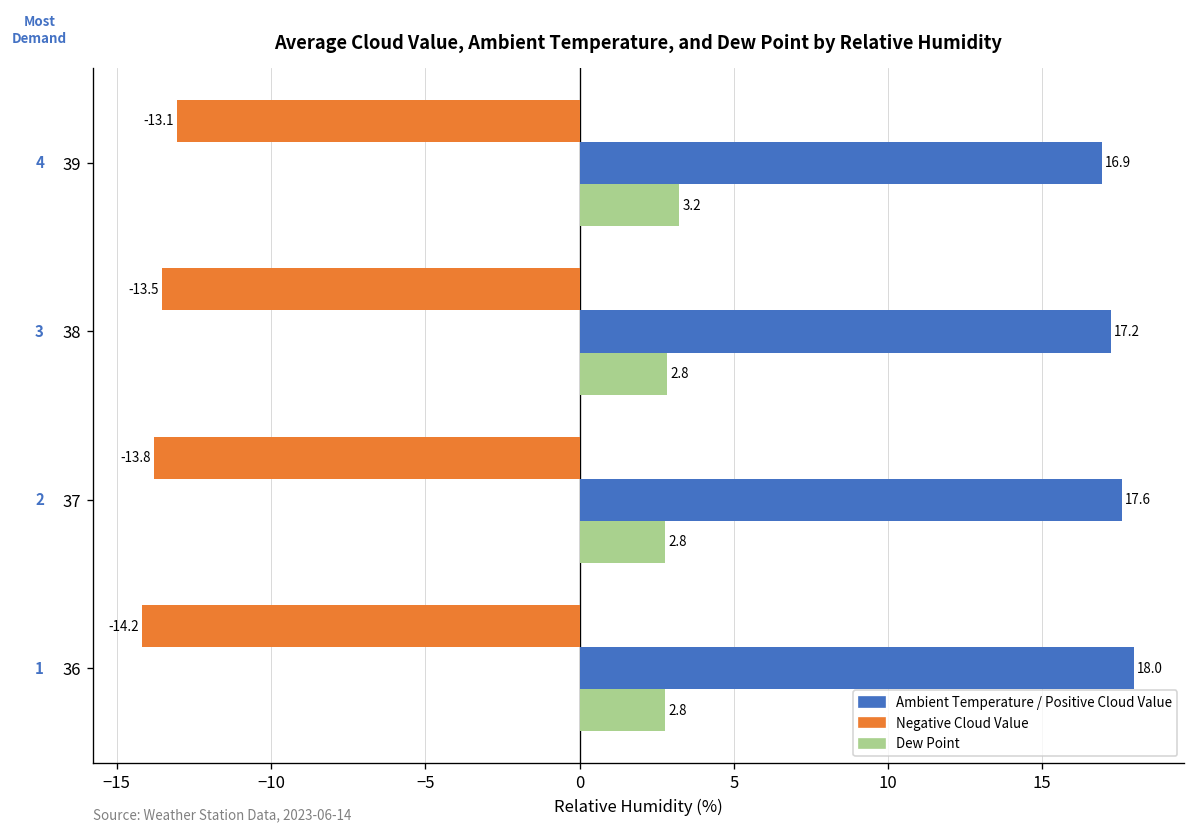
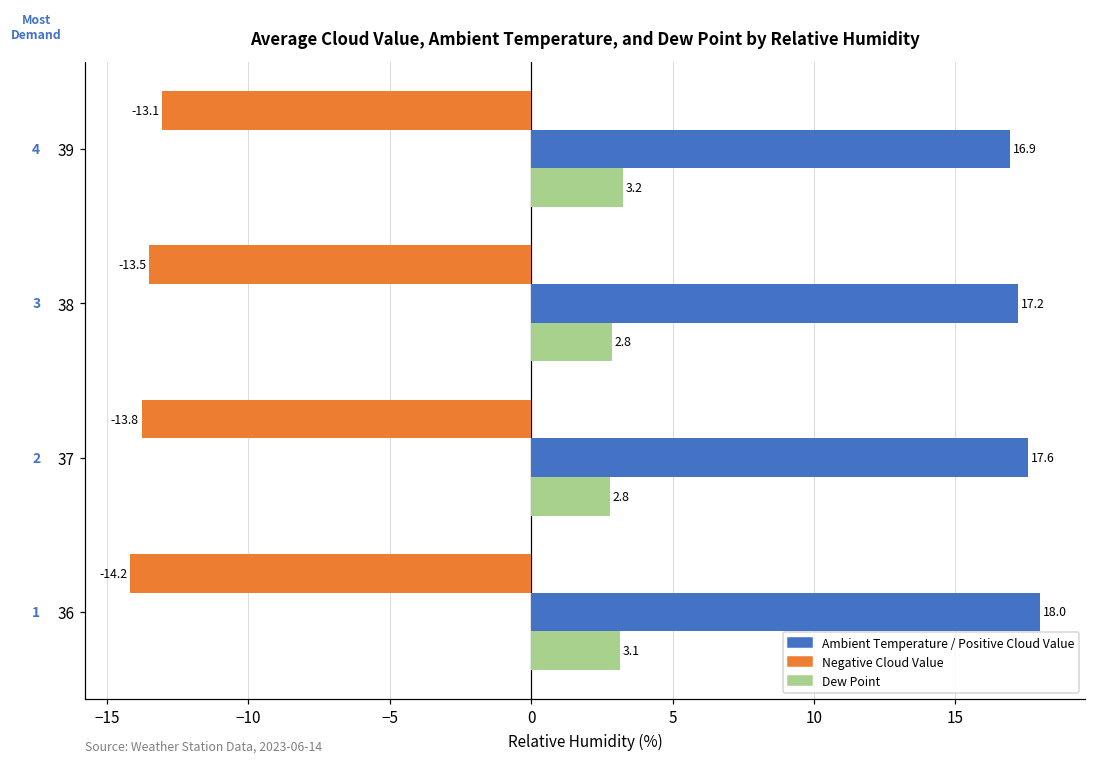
  {
    "Dew Point": {
      "39": 3.2,
      "38": 2.8,
      "37": 2.8,
-     "36": 2.8
+     "36": 3.1
    }
  }
